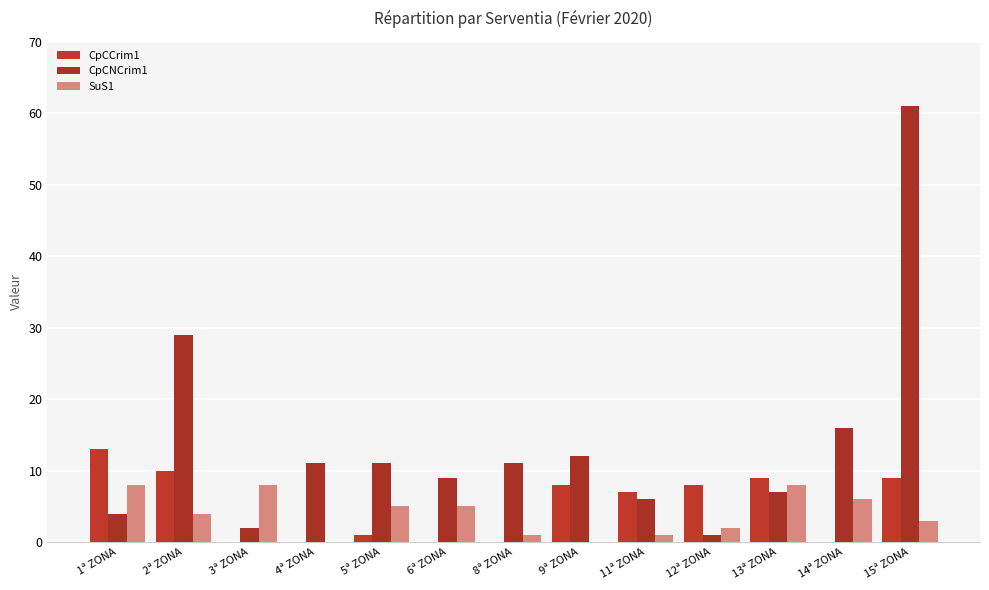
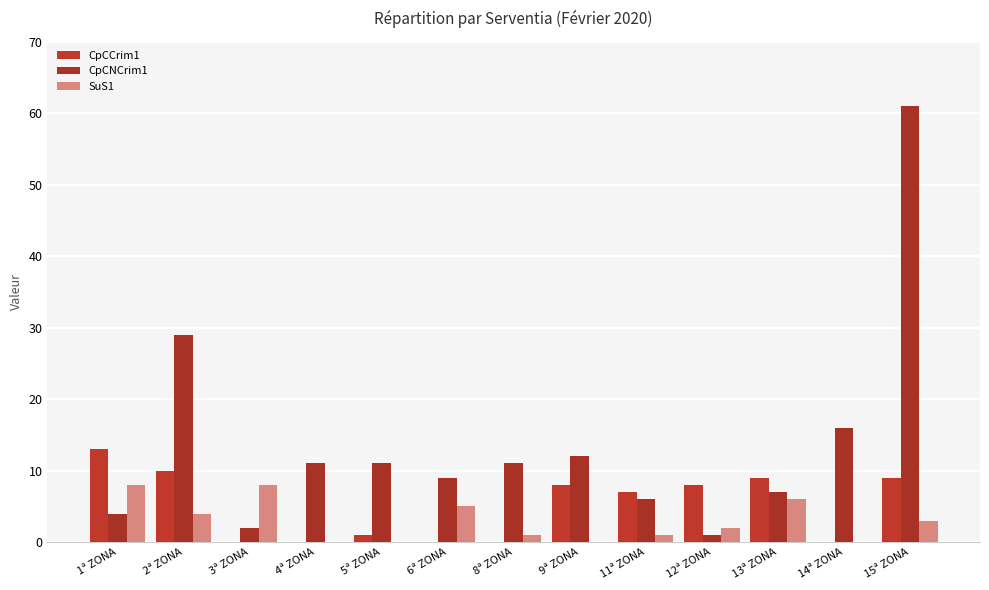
  {
    "SuS1": {
      "1ª ZONA": 8,
      "2ª ZONA": 4,
      "3ª ZONA": 8,
      "4ª ZONA": 0,
-     "5ª ZONA": 5,
+     "5ª ZONA": 0,
      "6ª ZONA": 5,
      "8ª ZONA": 1,
      "9ª ZONA": 0,
      "11ª ZONA": 1,
      "12ª ZONA": 2,
-     "13ª ZONA": 8,
-     "14ª ZONA": 6,
+     "13ª ZONA": 6,
+     "14ª ZONA": 0,
      "15ª ZONA": 3
    }
  }
